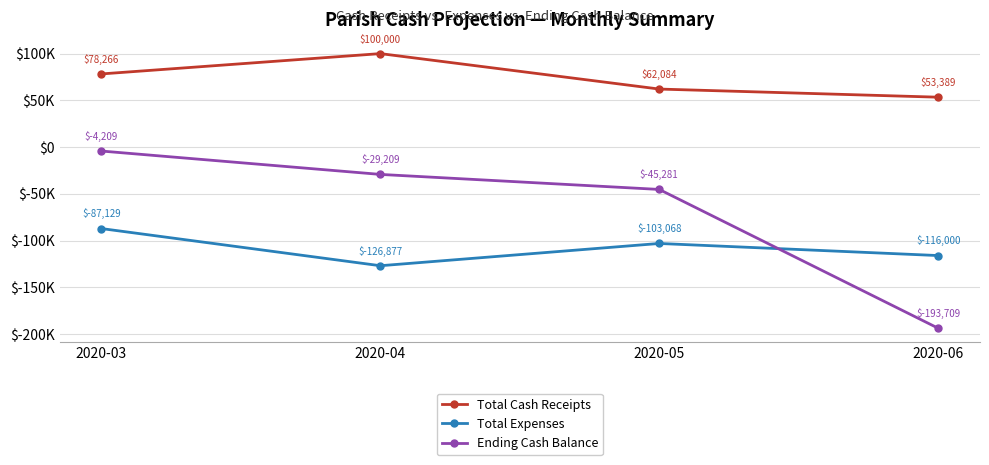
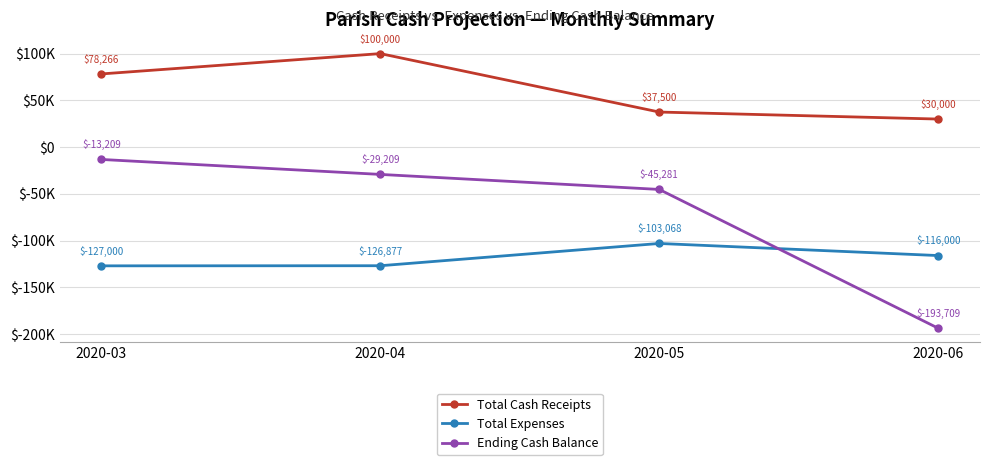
  {
    "Total Cash Receipts": {
      "2020-03": "$78,266",
      "2020-04": "$100,000",
-     "2020-05": "$62,084",
-     "2020-06": "$53,389"
+     "2020-05": "$37,500",
+     "2020-06": "$30,000"
    },
    "Total Expenses": {
-     "2020-03": "$-87,129",
+     "2020-03": "$-127,000",
      "2020-04": "$-126,877",
      "2020-05": "$-103,068",
      "2020-06": "$-116,000"
    },
    "Ending Cash Balance": {
-     "2020-03": "$-4,209",
+     "2020-03": "$-13,209",
      "2020-04": "$-29,209",
      "2020-05": "$-45,281",
      "2020-06": "$-193,709"
    }
  }
